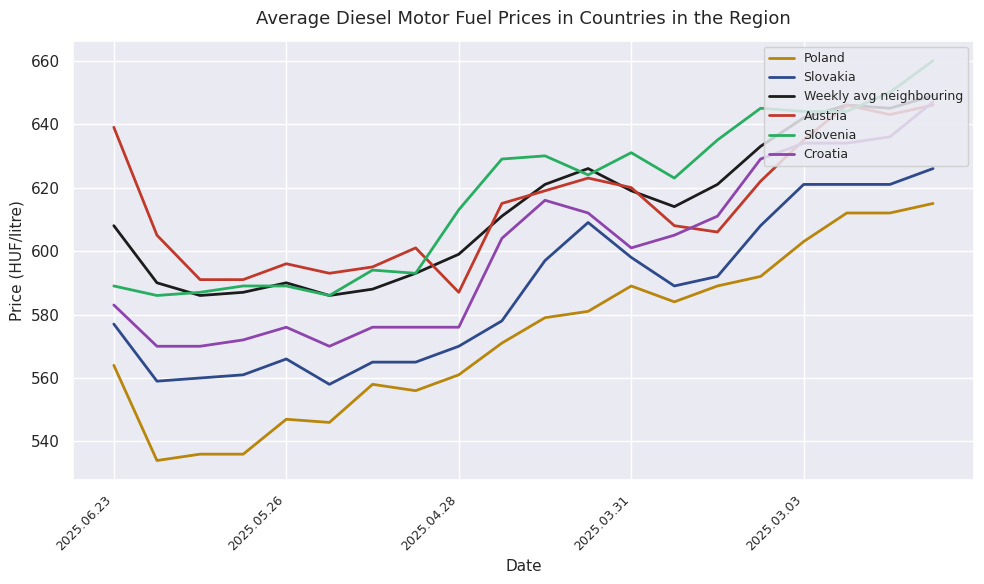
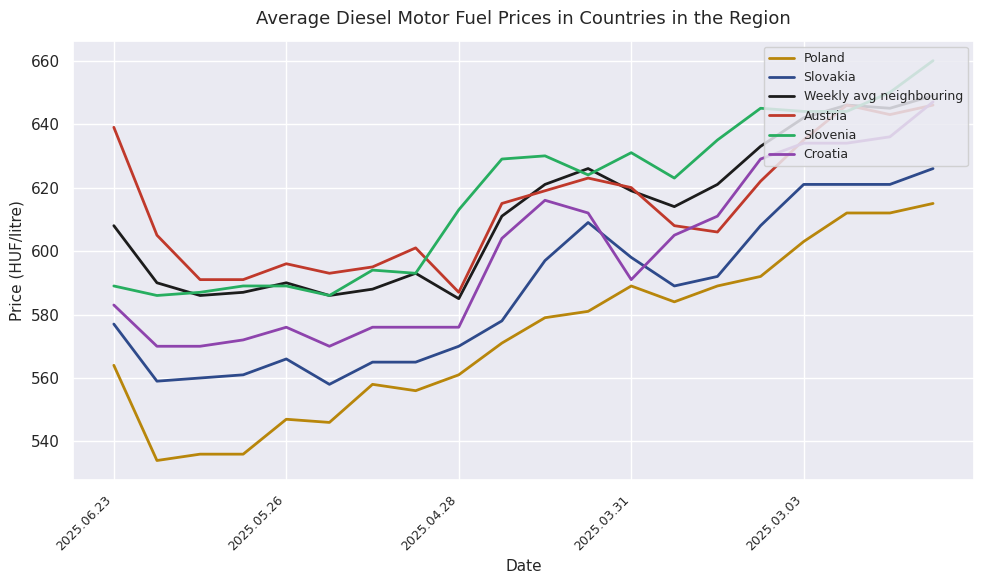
  {
    "Poland": {
      "2025.06.23": 564,
      "2025.05.26": 547,
      "2025.04.28": 561,
      "2025.03.31": 589,
      "2025.03.03": 603
    },
    "Slovakia": {
      "2025.06.23": 577,
      "2025.05.26": 566,
      "2025.04.28": 570,
      "2025.03.31": 598,
      "2025.03.03": 621
    },
    "Weekly avg neighbouring": {
      "2025.06.23": 608,
      "2025.05.26": 590,
-     "2025.04.28": 599,
+     "2025.04.28": 585,
      "2025.03.31": 619
    },
    "Austria": {
      "2025.06.23": 639,
      "2025.05.26": 596,
      "2025.04.28": 587,
      "2025.03.31": 620
    },
    "Slovenia": {
      "2025.06.23": 589,
      "2025.05.26": 589,
      "2025.04.28": 613,
      "2025.03.31": 631
    },
    "Croatia": {
      "2025.06.23": 583,
      "2025.05.26": 576,
      "2025.04.28": 576,
-     "2025.03.31": 601
+     "2025.03.31": 591
    }
  }
